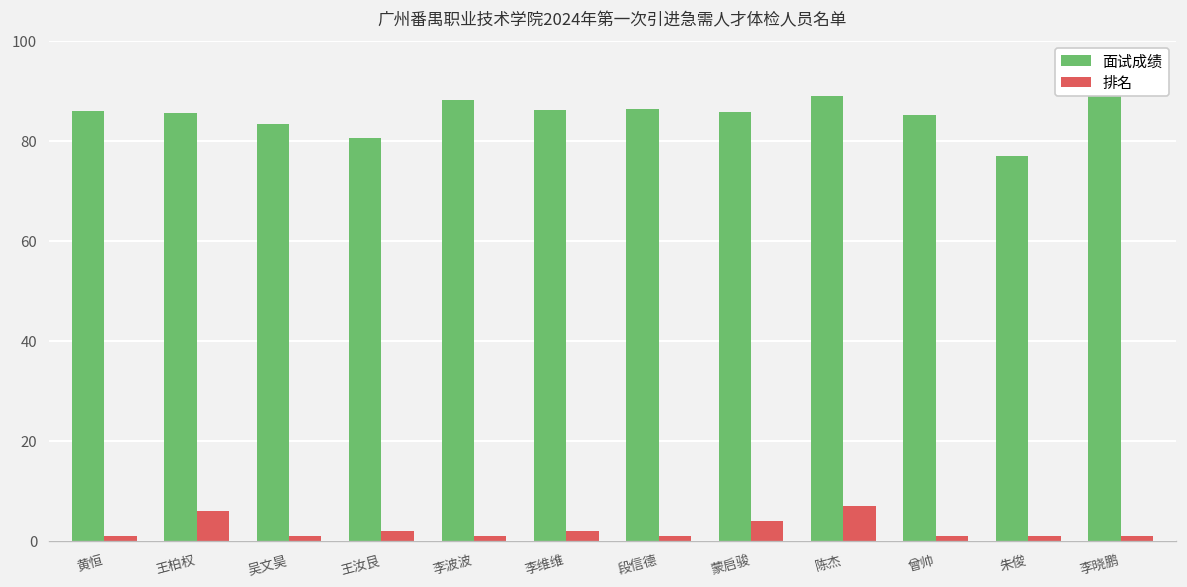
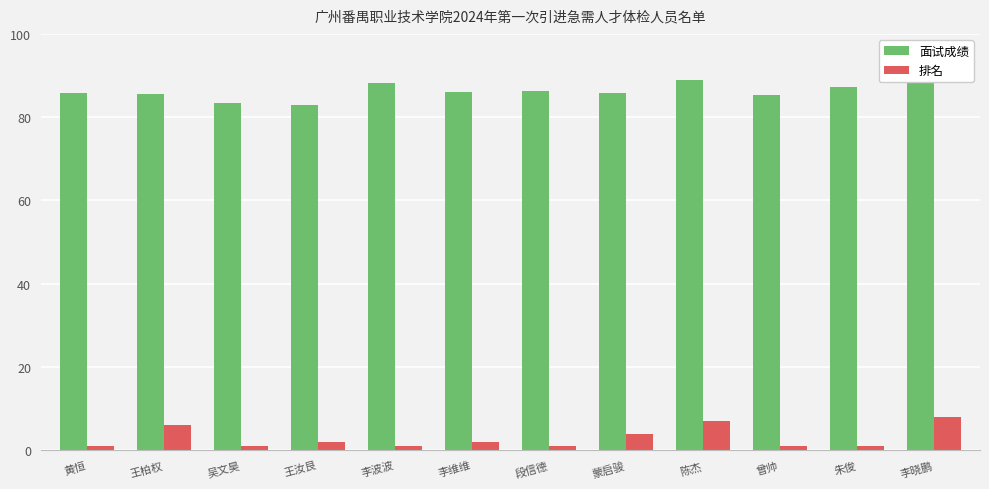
  {
    "面试成绩": {
      "黄恒": 86,
      "王柏权": 86,
      "吴文昊": 83,
-     "王汝艮": 81,
+     "王汝艮": 83,
      "李波波": 88,
      "李维维": 86,
      "段信德": 86,
      "蒙启骏": 86,
      "陈杰": 89,
      "曾帅": 85,
-     "朱俊": 77
+     "朱俊": 87
    },
    "排名": {
      "黄恒": 1,
      "王柏权": 6,
      "吴文昊": 1,
      "王汝艮": 2,
      "李波波": 1,
      "李维维": 2,
      "段信德": 1,
      "蒙启骏": 4,
      "陈杰": 7,
      "曾帅": 1,
      "朱俊": 1,
-     "李晓鹏": 1
+     "李晓鹏": 8
    }
  }
